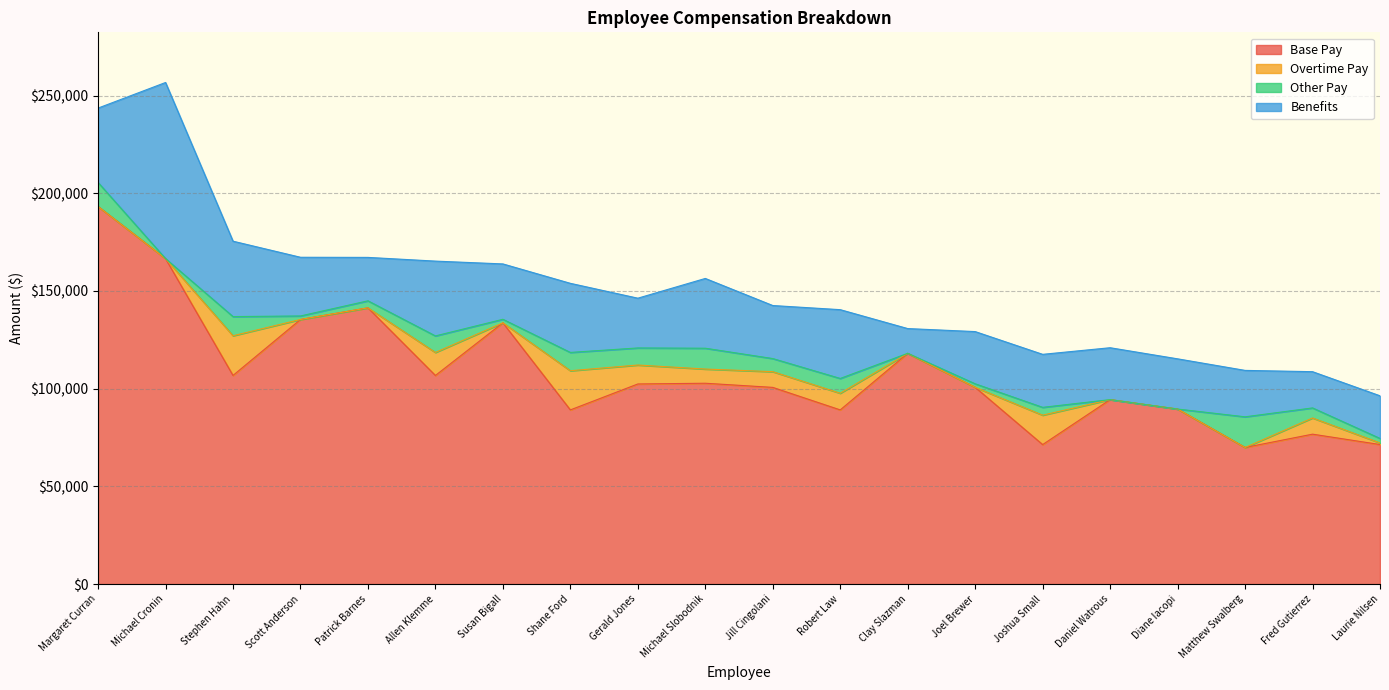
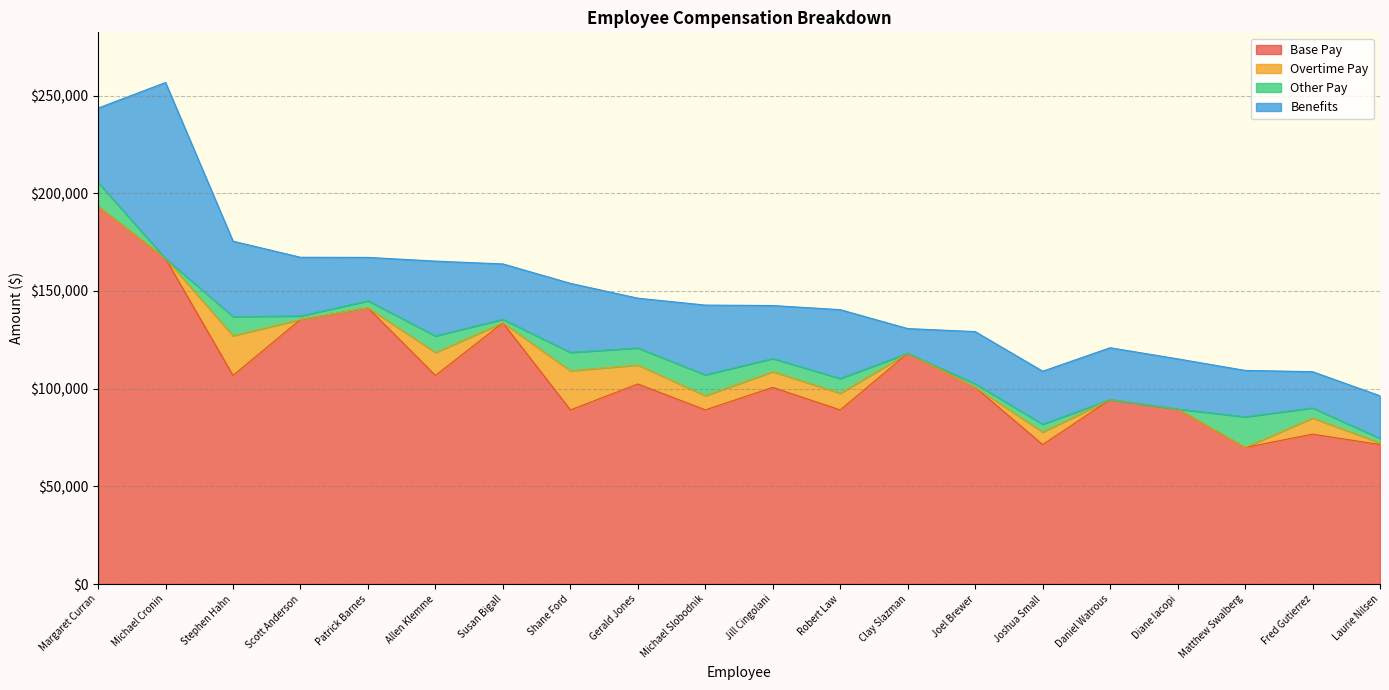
  {
    "Base Pay": {
      "Stephen Hahn": "$107,000",
      "Allen Klemme": "$107,000",
      "Shane Ford": "$89,000",
      "Gerald Jones": "$102,000",
-     "Michael Slobodnik": "$103,000",
+     "Michael Slobodnik": "$89,000",
      "Jill Cingolani": "$101,000",
      "Robert Law": "$89,000",
      "Joshua Small": "$71,000",
      "Fred Gutierrez": "$77,000"
    },
    "Overtime Pay": {
      "Stephen Hahn": "$20,000",
      "Allen Klemme": "$12,000",
      "Shane Ford": "$20,000",
      "Gerald Jones": "$10,000",
      "Michael Slobodnik": "$7,000",
      "Jill Cingolani": "$8,000",
      "Robert Law": "$9,000",
-     "Joshua Small": "$15,000",
+     "Joshua Small": "$6,000",
      "Fred Gutierrez": "$8,000"
    },
    "Other Pay": {
      "Margaret Curran": "$12,000",
      "Stephen Hahn": "$10,000",
      "Scott Anderson": "$2,000",
      "Patrick Barnes": "$4,000",
      "Allen Klemme": "$8,000",
      "Susan Bigall": "$2,000",
      "Shane Ford": "$9,000",
      "Gerald Jones": "$9,000",
      "Michael Slobodnik": "$11,000",
      "Jill Cingolani": "$7,000",
      "Robert Law": "$8,000",
      "Joel Brewer": "$2,000",
      "Joshua Small": "$4,000",
      "Matthew Swalberg": "$16,000",
      "Fred Gutierrez": "$5,000",
      "Laurie Nilsen": "$2,000"
    },
    "Benefits": {
      "Margaret Curran": "$38,000",
      "Michael Cronin": "$90,000",
      "Stephen Hahn": "$39,000",
      "Scott Anderson": "$30,000",
      "Patrick Barnes": "$22,000",
      "Allen Klemme": "$38,000",
      "Susan Bigall": "$28,000",
      "Shane Ford": "$35,000",
      "Gerald Jones": "$25,000",
      "Michael Slobodnik": "$36,000",
      "Jill Cingolani": "$27,000",
      "Robert Law": "$35,000",
      "Clay Slazman": "$13,000",
      "Joel Brewer": "$27,000",
      "Joshua Small": "$27,000",
      "Daniel Watrous": "$27,000",
      "Diane Iacopi": "$26,000",
      "Matthew Swalberg": "$24,000",
      "Fred Gutierrez": "$19,000",
      "Laurie Nilsen": "$22,000"
    }
  }
